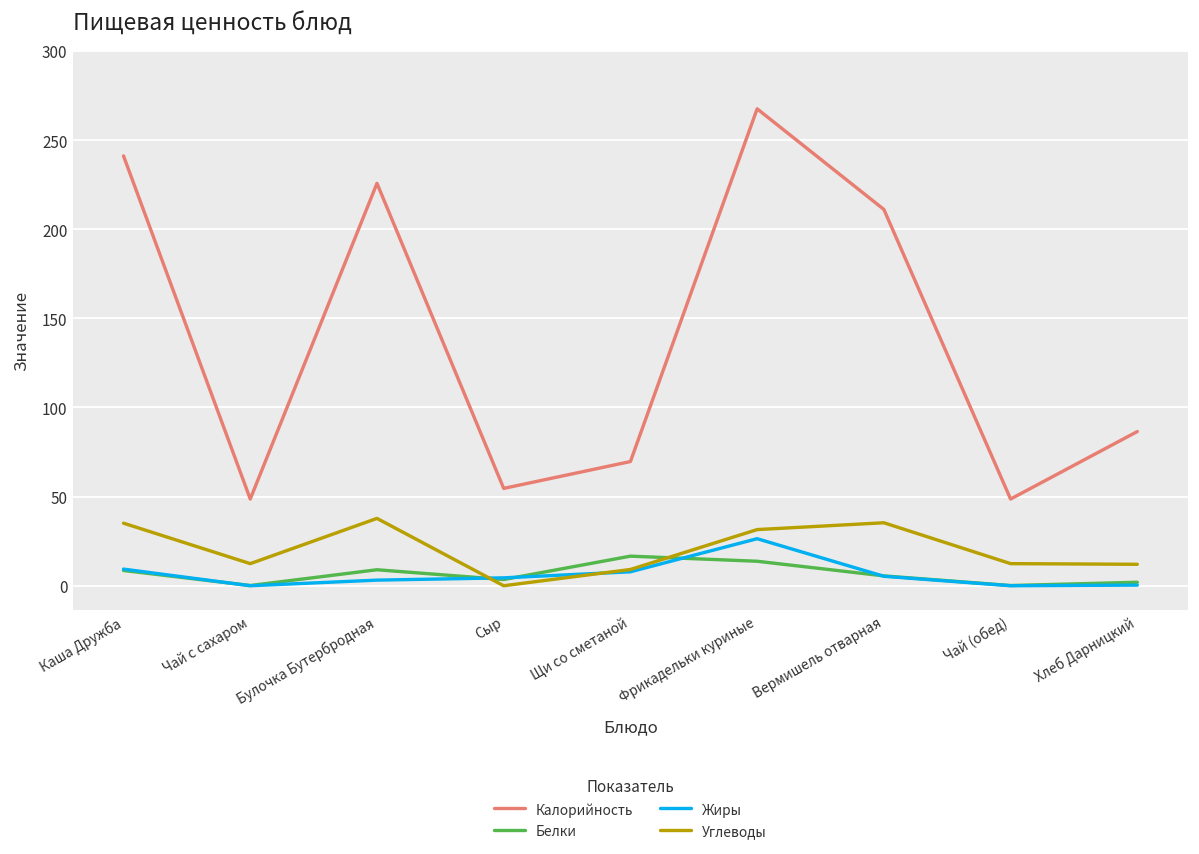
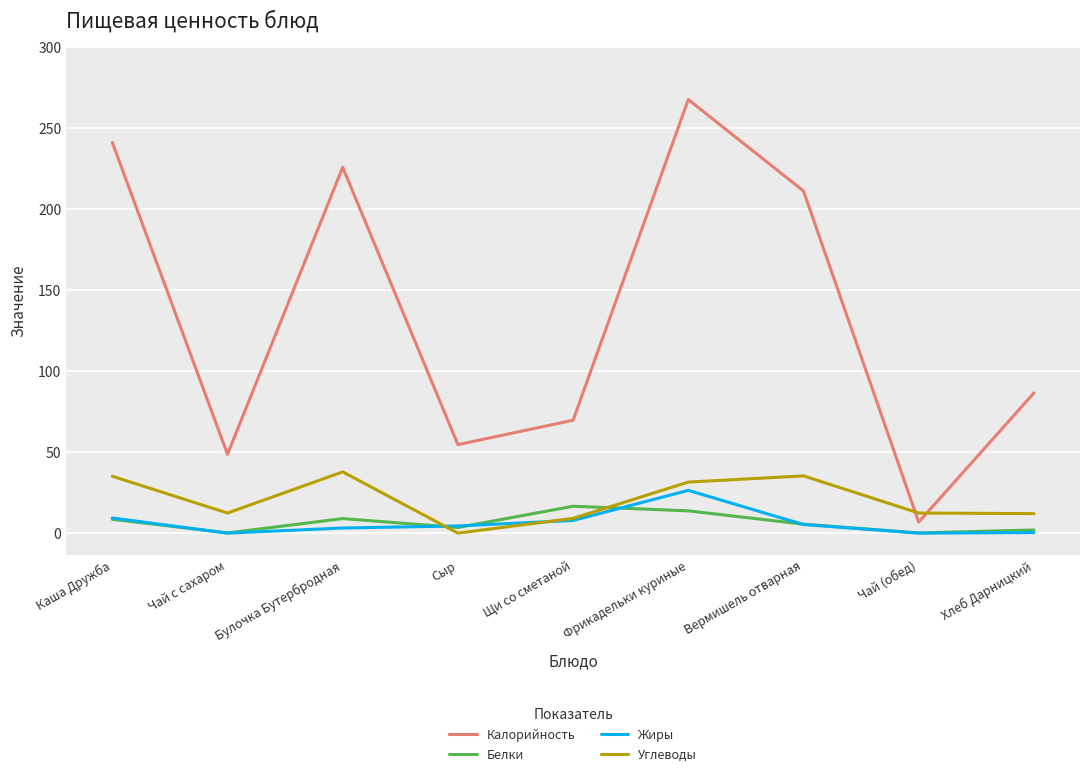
  {
    "Калорийность": {
      "Каша Дружба": 241,
      "Чай с сахаром": 49,
      "Булочка Бутербродная": 226,
      "Сыр": 55,
      "Щи со сметаной": 70,
      "Фрикадельки куриные": 268,
      "Вермишель отварная": 211,
-     "Чай (обед)": 49,
+     "Чай (обед)": 7,
      "Хлеб Дарницкий": 87
    },
    "Белки": {
      "Булочка Бутербродная": 9,
      "Щи со сметаной": 17,
      "Фрикадельки куриные": 14
    },
    "Жиры": {
      "Булочка Бутербродная": 3,
      "Фрикадельки куриные": 26
    },
    "Углеводы": {
      "Каша Дружба": 35,
      "Чай с сахаром": 12,
      "Булочка Бутербродная": 38,
      "Сыр": 0,
      "Фрикадельки куриные": 32,
      "Вермишель отварная": 35,
      "Чай (обед)": 12,
      "Хлеб Дарницкий": 12
    }
  }
